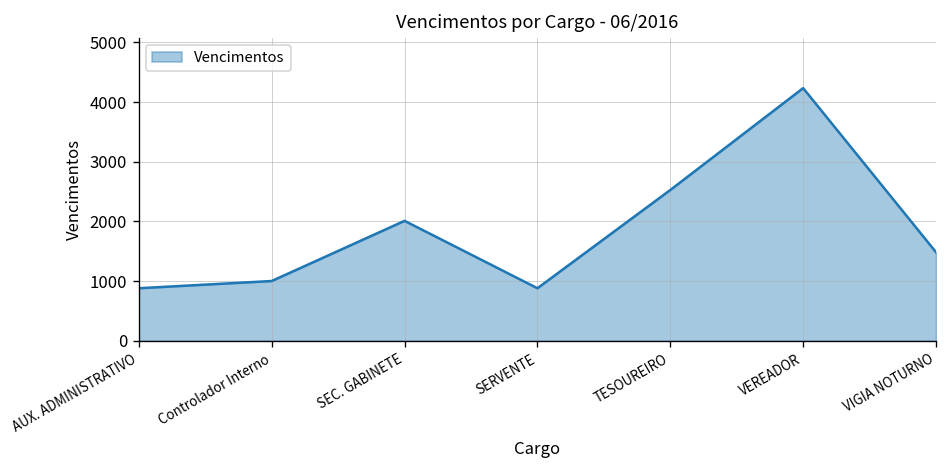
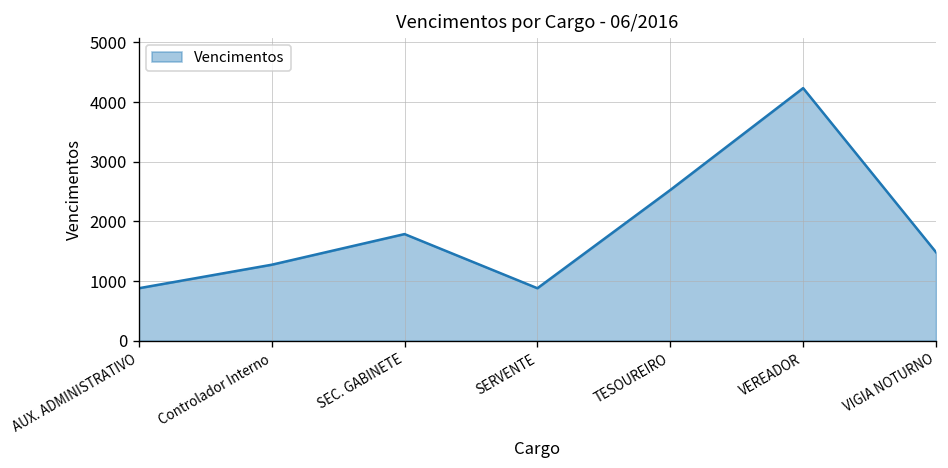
  {
    "AUX. ADMINISTRATIVO": 900,
-   "Controlador Interno": 1000,
-   "SEC. GABINETE": 2000,
+   "Controlador Interno": 1300,
+   "SEC. GABINETE": 1800,
    "SERVENTE": 900,
    "TESOUREIRO": 2500,
    "VEREADOR": 4200,
    "VIGIA NOTURNO": 1500
  }
